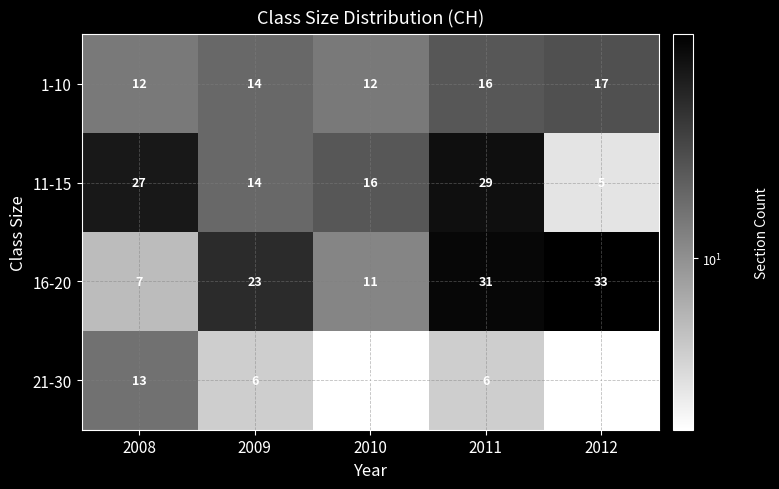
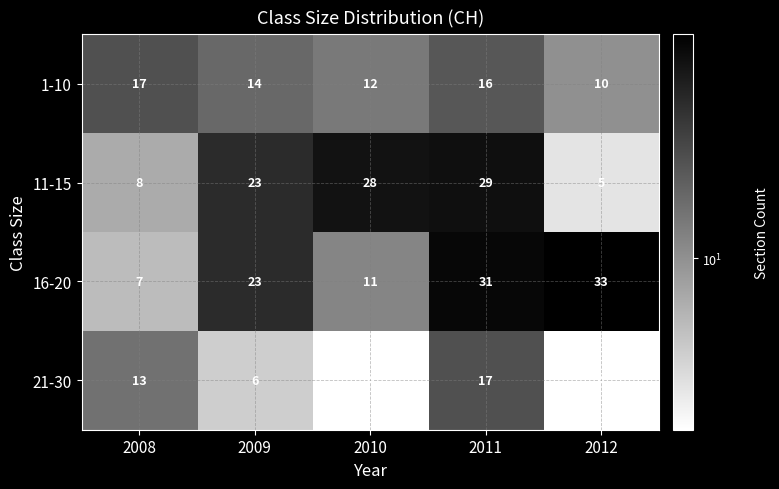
  {
    "1-10": {
-     "2008": 12,
+     "2008": 17,
      "2009": 14,
      "2010": 12,
      "2011": 16,
-     "2012": 17
+     "2012": 10
    },
    "11-15": {
-     "2008": 27,
-     "2009": 14,
-     "2010": 16,
+     "2008": 8,
+     "2009": 23,
+     "2010": 28,
      "2011": 29
    },
    "16-20": {
      "2008": 7,
      "2009": 23,
      "2010": 11,
      "2011": 31,
      "2012": 33
    },
    "21-30": {
      "2008": 13,
      "2009": 6,
-     "2011": 6
+     "2011": 17
    }
  }
